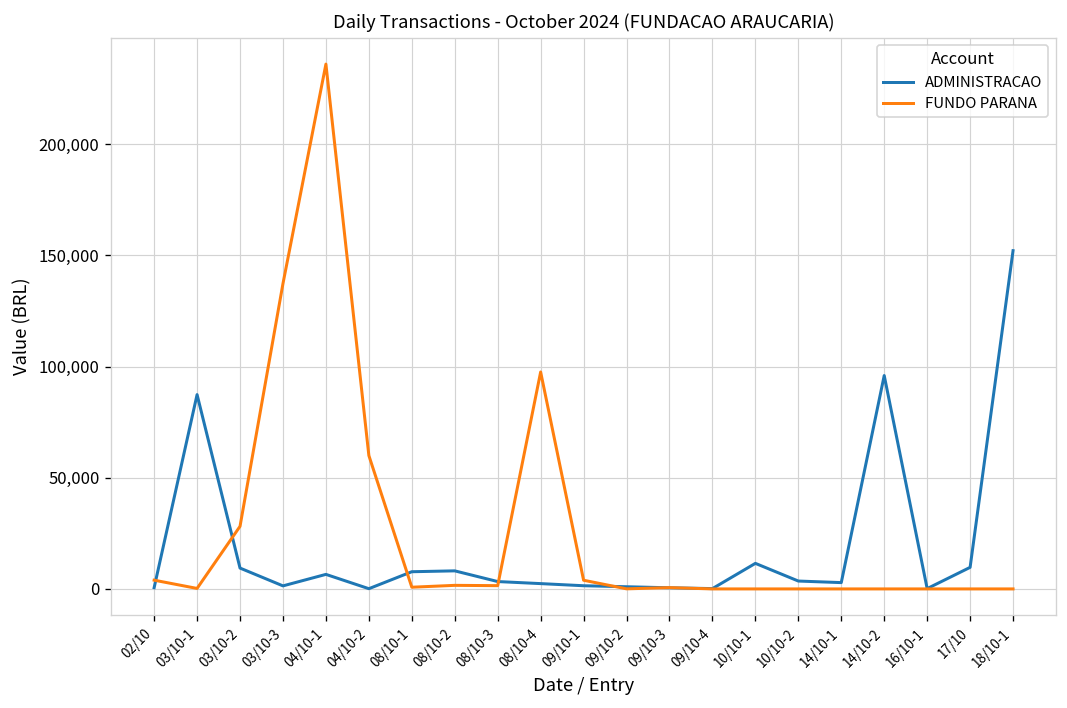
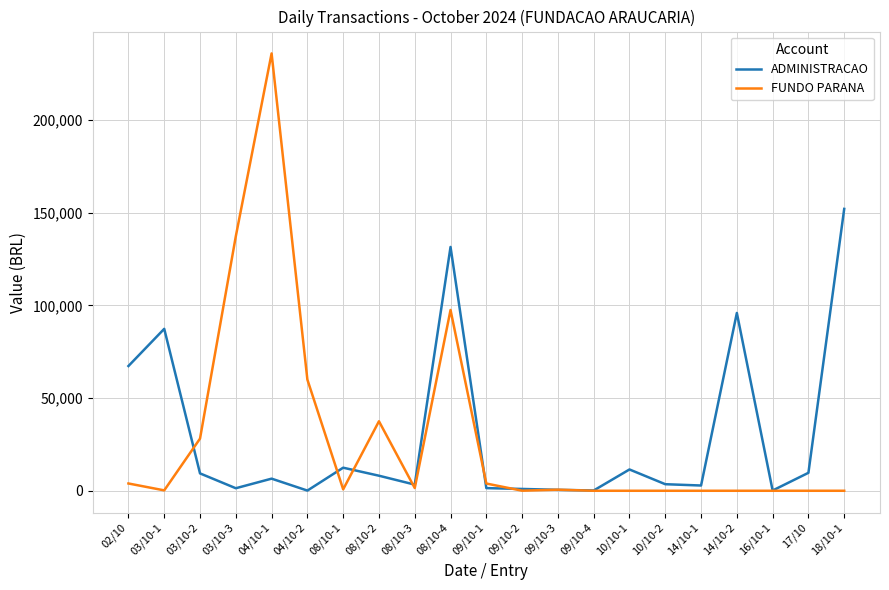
  {
    "ADMINISTRACAO": {
-     "02/10": "1,000",
+     "02/10": "67,000",
      "03/10-1": "87,000",
      "03/10-2": "9,000",
      "03/10-3": "1,000",
      "04/10-1": "7,000",
      "04/10-2": "0",
-     "08/10-1": "8,000",
+     "08/10-1": "12,000",
      "08/10-2": "8,000",
      "08/10-3": "3,000",
-     "08/10-4": "2,000",
+     "08/10-4": "132,000",
      "09/10-1": "1,000",
      "10/10-1": "11,000",
      "10/10-2": "4,000",
      "14/10-1": "3,000",
      "14/10-2": "96,000",
      "17/10": "10,000",
      "18/10-1": "152,000"
    },
    "FUNDO PARANA": {
      "02/10": "4,000",
      "03/10-1": "0",
      "03/10-2": "28,000",
      "03/10-3": "137,000",
      "04/10-1": "236,000",
      "04/10-2": "60,000",
      "08/10-1": "1,000",
-     "08/10-2": "2,000",
+     "08/10-2": "38,000",
      "08/10-3": "1,000",
      "08/10-4": "98,000",
      "09/10-1": "4,000",
      "10/10-1": "0",
      "10/10-2": "0",
      "14/10-1": "0",
      "14/10-2": "0",
      "17/10": "0",
      "18/10-1": "0"
    }
  }
